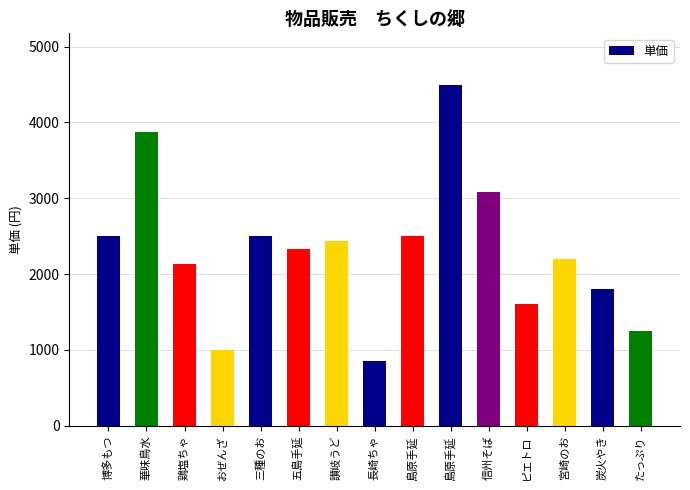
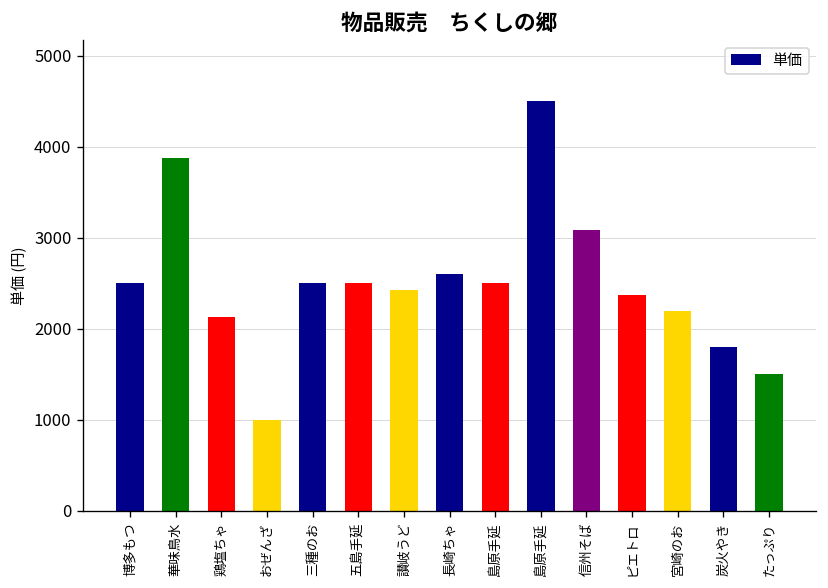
  {
    "博多もつ": 2500,
    "華味鳥水": 3900,
    "鶏塩ちゃ": 2100,
    "おぜんざ": 1000,
    "三種のお": 2500,
-   "五島手延": 2300,
+   "五島手延": 2500,
    "讃岐うど": 2400,
-   "長崎ちゃ": 800,
+   "長崎ちゃ": 2600,
    "信州そば": 3100,
-   "ピエトロ": 1600,
+   "ピエトロ": 2400,
    "宮崎のお": 2200,
    "炭火やき": 1800,
-   "たっぷり": 1300
+   "たっぷり": 1500
  }
